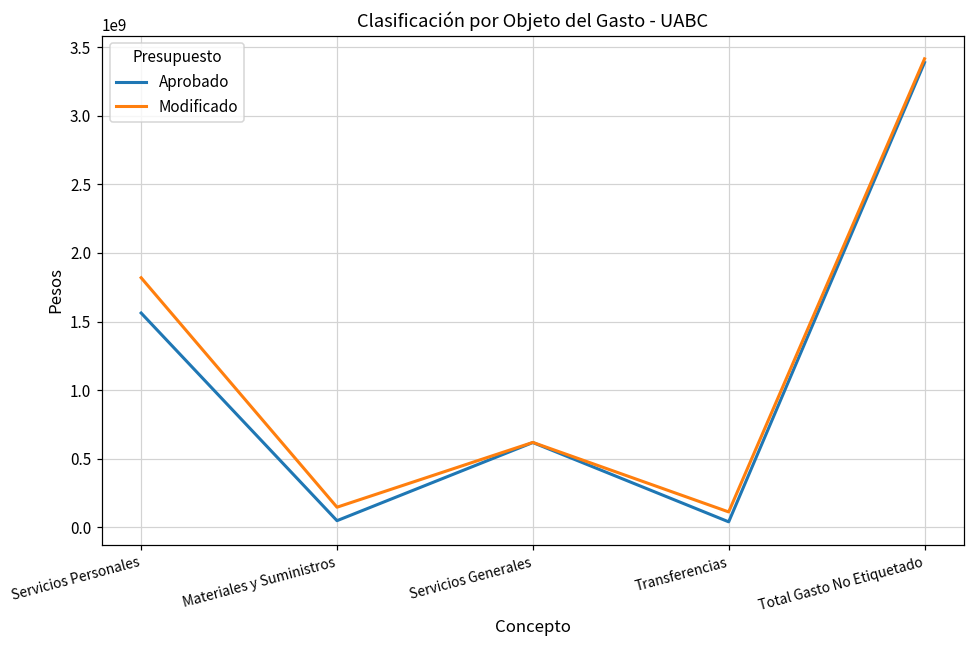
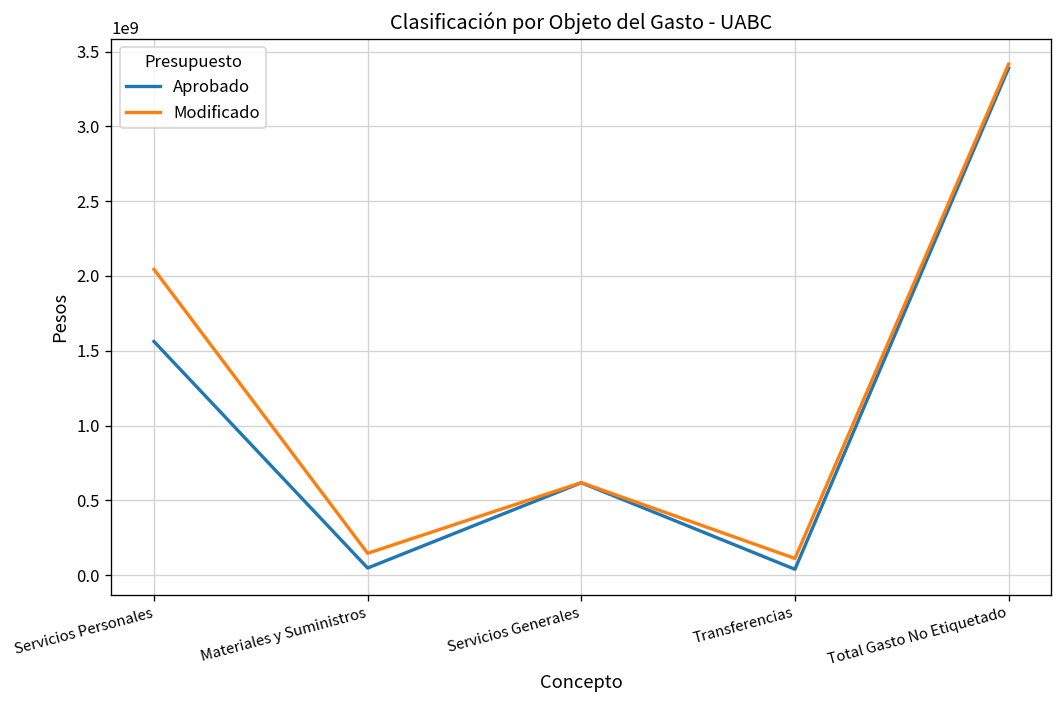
  {
    "Aprobado": {
      "Servicios Personales": 1560000000,
      "Materiales y Suministros": 50000000,
      "Transferencias": 40000000,
      "Total Gasto No Etiquetado": 3390000000
    },
    "Modificado": {
-     "Servicios Personales": 1820000000,
+     "Servicios Personales": 2040000000,
      "Materiales y Suministros": 150000000,
      "Transferencias": 110000000,
      "Total Gasto No Etiquetado": 3420000000
    }
  }
